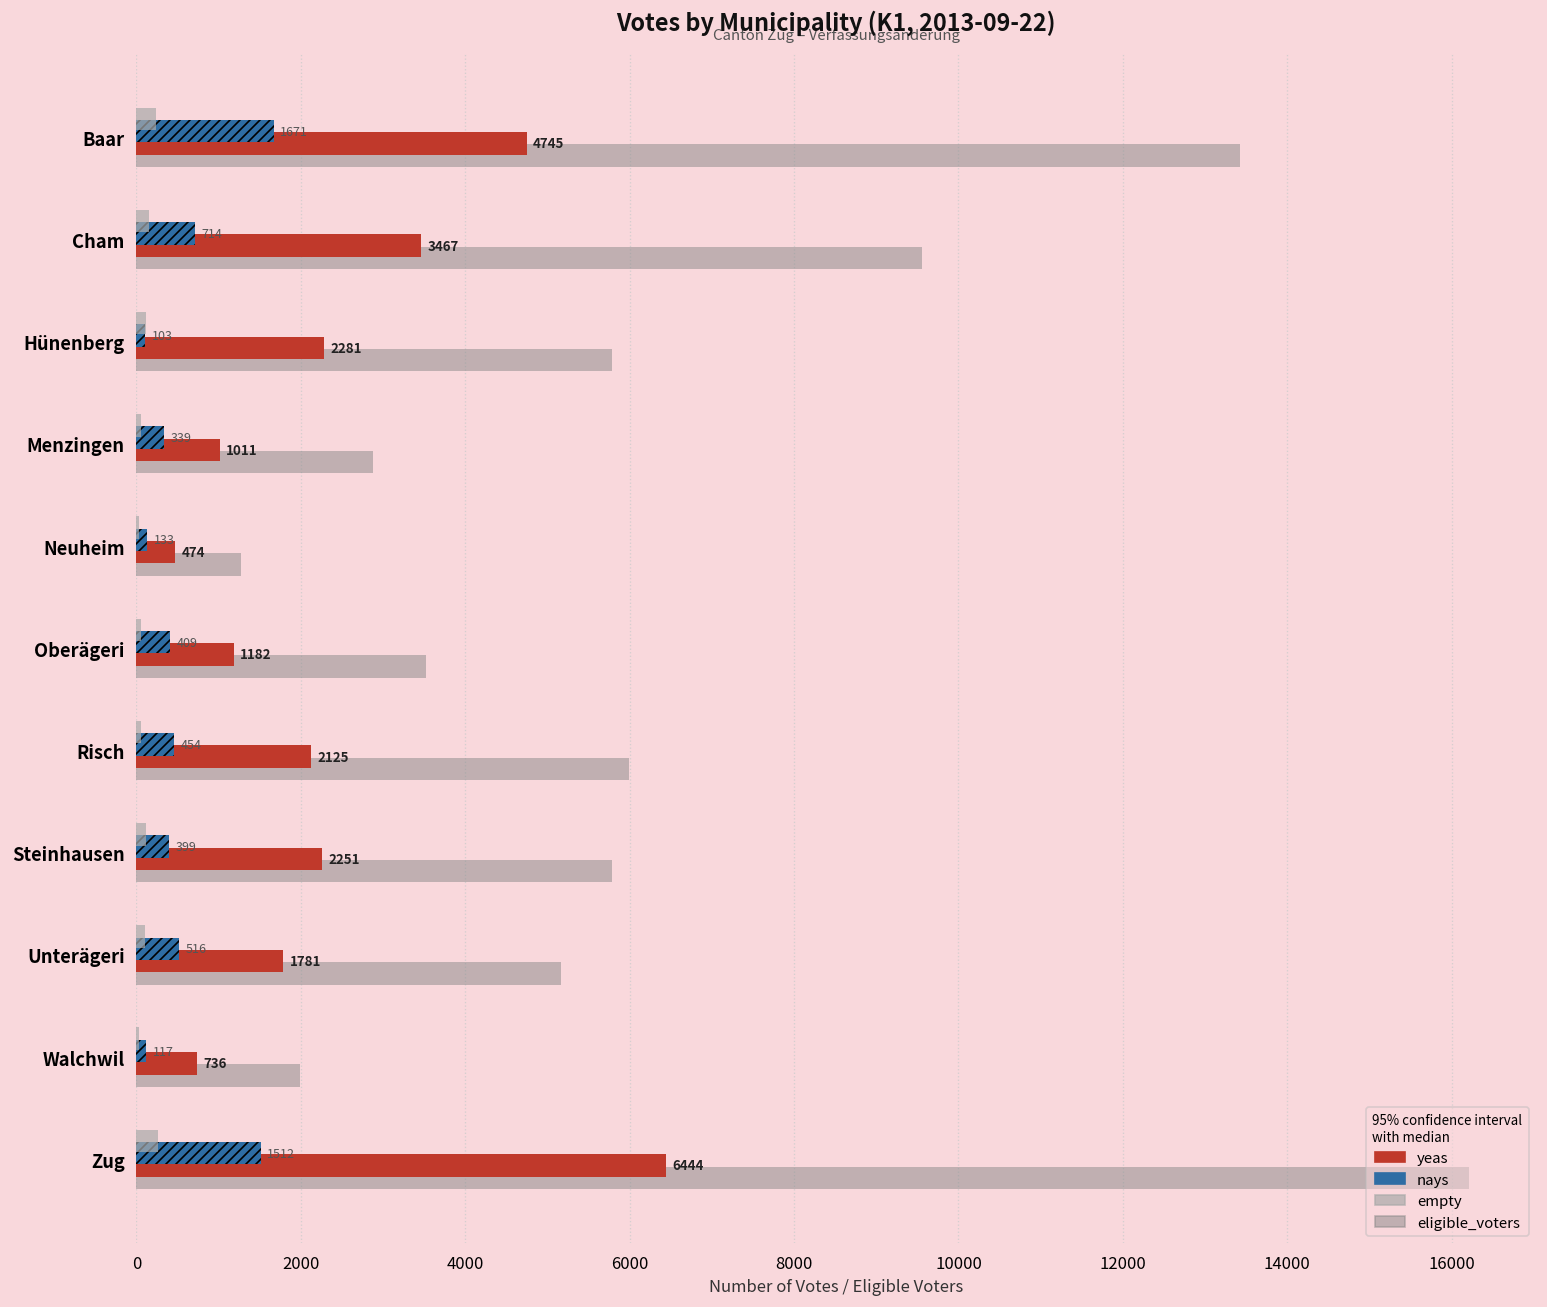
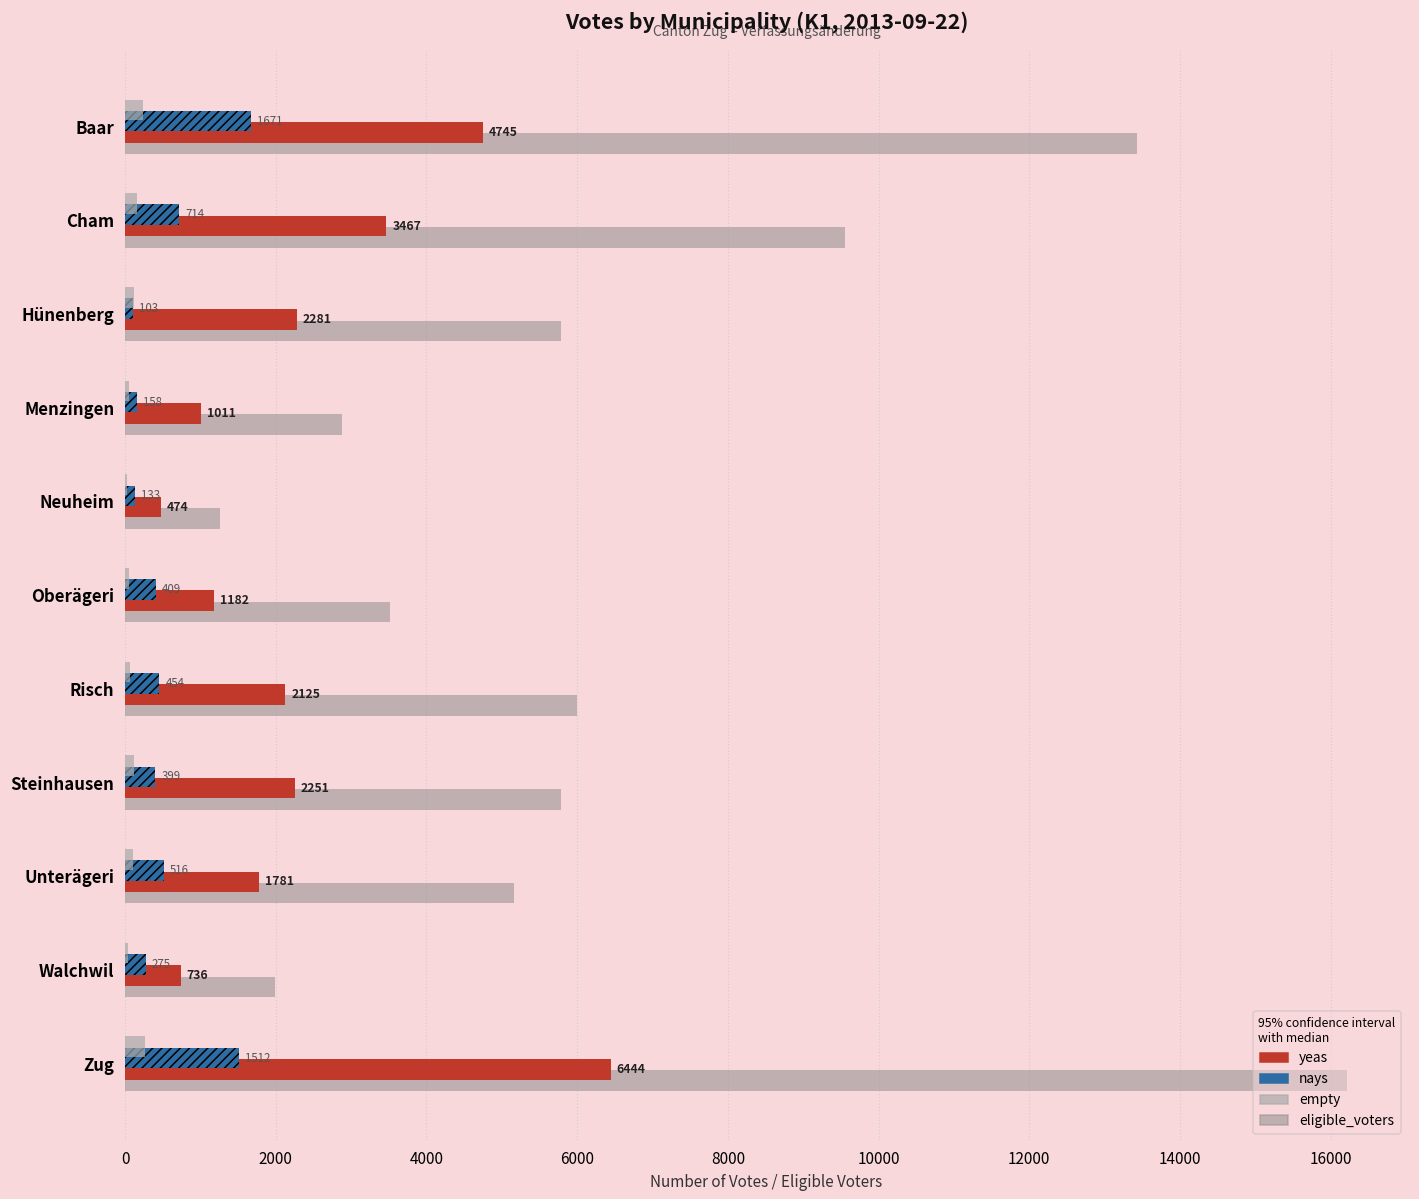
  {
    "yeas": {
      "Baar": 4745,
      "Cham": 3467,
      "Hünenberg": 2281,
      "Menzingen": 1011,
      "Neuheim": 474,
      "Oberägeri": 1182,
      "Risch": 2125,
      "Steinhausen": 2251,
      "Unterägeri": 1781,
      "Walchwil": 736,
      "Zug": 6444
    },
    "nays": {
      "Baar": 1671,
      "Cham": 714,
      "Hünenberg": 103,
-     "Menzingen": 339,
+     "Menzingen": 158,
      "Neuheim": 133,
      "Oberägeri": 409,
      "Risch": 454,
      "Steinhausen": 399,
      "Unterägeri": 516,
-     "Walchwil": 117,
+     "Walchwil": 275,
      "Zug": 1512
    }
  }
